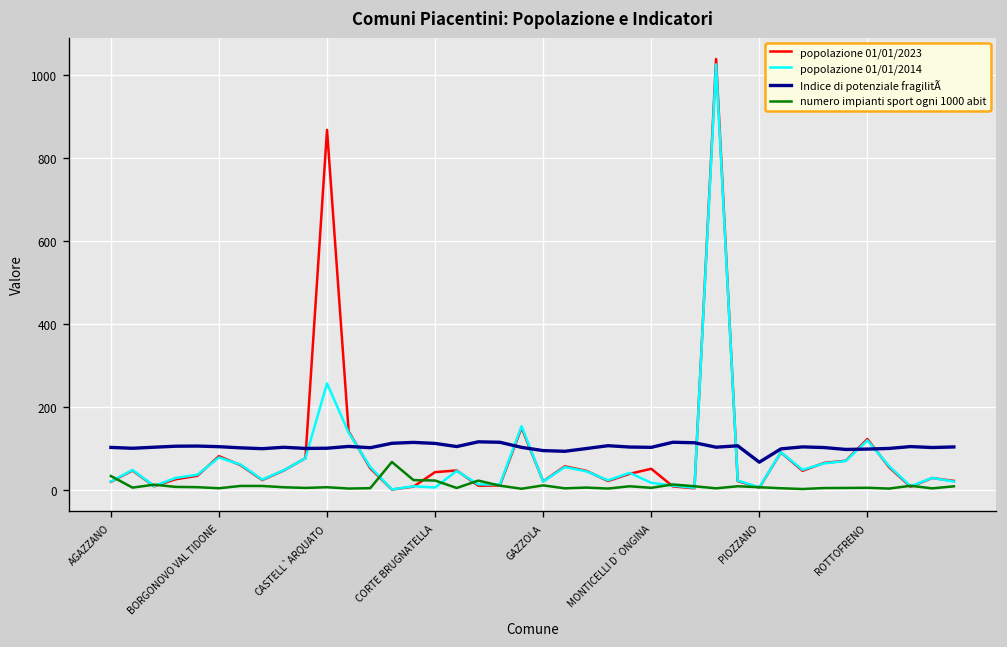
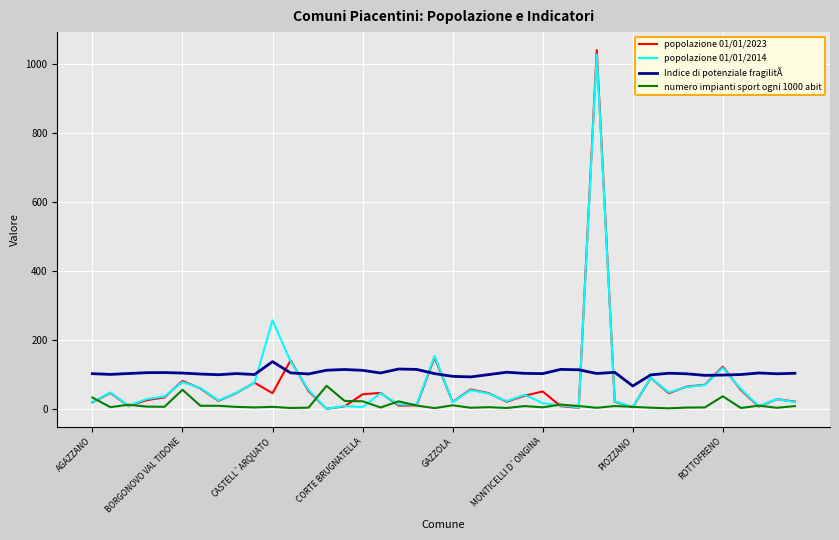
  {
    "popolazione 01/01/2023": {
-     "CASTELL`ARQUATO": 870,
+     "CASTELL`ARQUATO": 50,
      "CORTE BRUGNATELLA": 40,
      "MONTICELLI D`ONGINA": 50
    },
    "popolazione 01/01/2014": {
      "CASTELL`ARQUATO": 260,
      "CORTE BRUGNATELLA": 10,
      "MONTICELLI D`ONGINA": 20
    },
    "Indice di potenziale fragilitÃ": {
      "AGAZZANO": 100,
      "BORGONOVO VAL TIDONE": 100,
-     "CASTELL`ARQUATO": 100,
+     "CASTELL`ARQUATO": 140,
      "CORTE BRUGNATELLA": 110,
      "GAZZOLA": 100,
      "MONTICELLI D`ONGINA": 100,
      "PIOZZANO": 70,
      "ROTTOFRENO": 100
    },
    "numero impianti sport ogni 1000 abit": {
      "AGAZZANO": 30,
-     "BORGONOVO VAL TIDONE": 0,
+     "BORGONOVO VAL TIDONE": 60,
      "CASTELL`ARQUATO": 10,
      "CORTE BRUGNATELLA": 20,
      "GAZZOLA": 10,
      "MONTICELLI D`ONGINA": 10,
-     "ROTTOFRENO": 10
+     "ROTTOFRENO": 40
    }
  }
